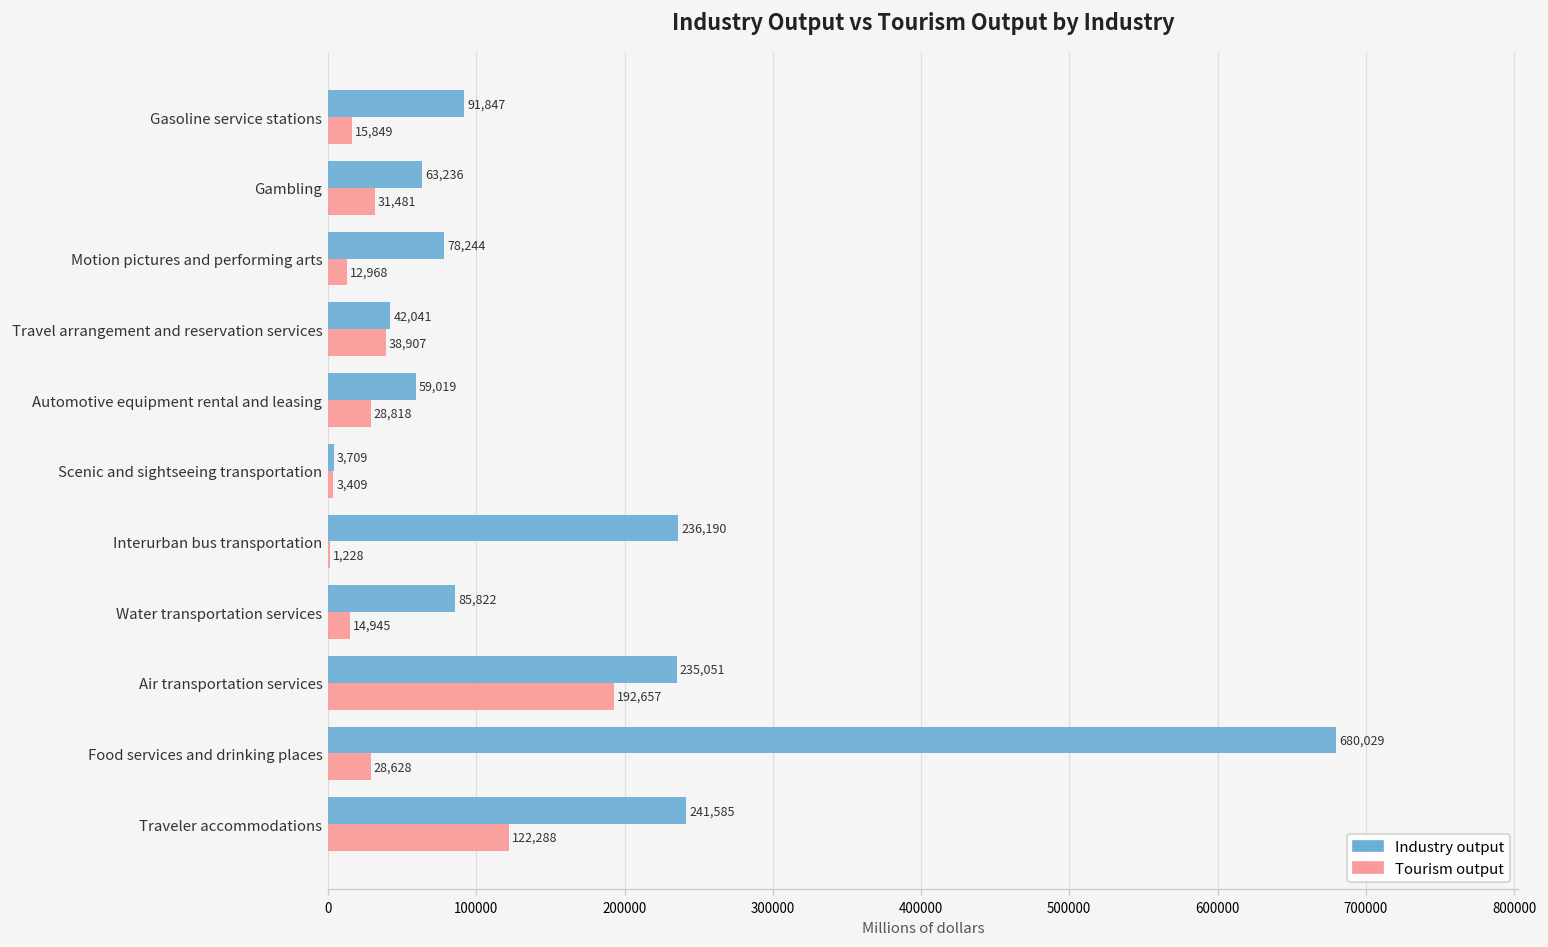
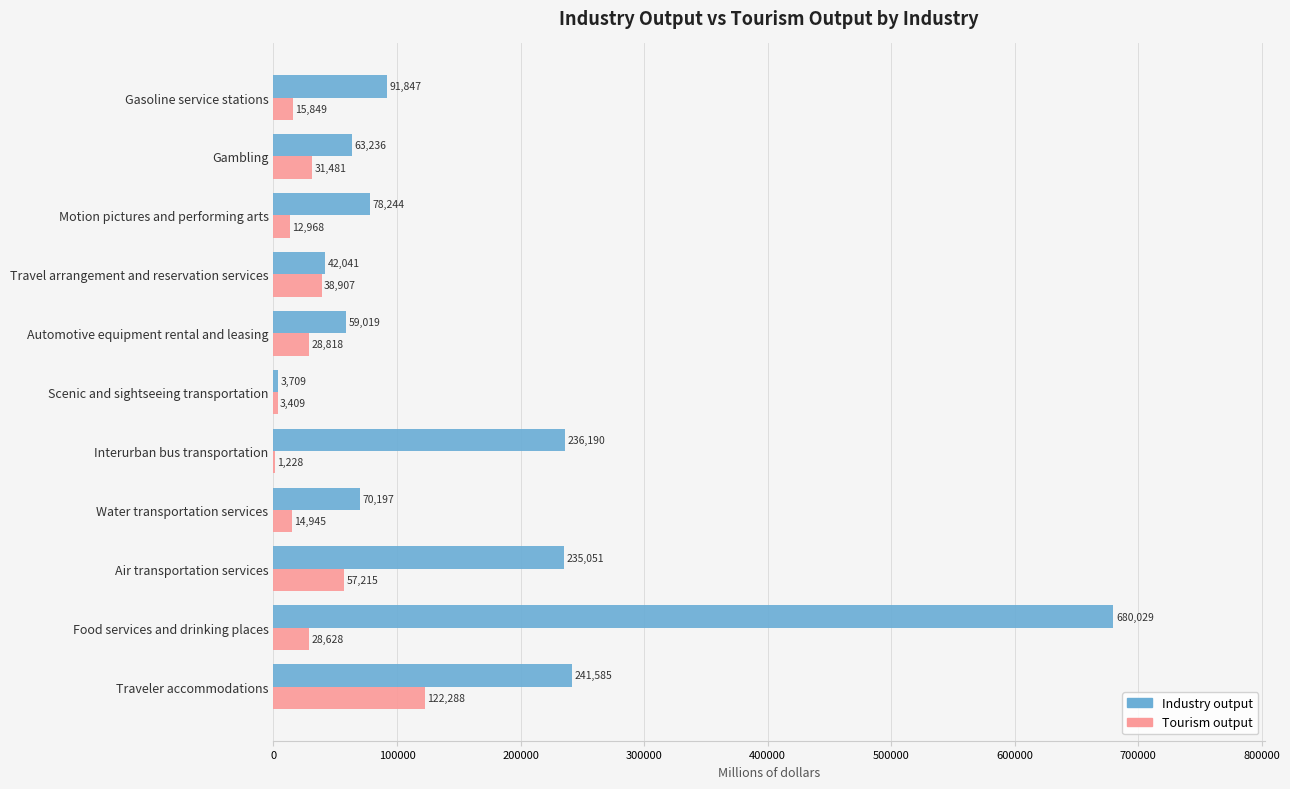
  {
    "Industry output": {
      "Gasoline service stations": "91,847",
      "Gambling": "63,236",
      "Motion pictures and performing arts": "78,244",
      "Travel arrangement and reservation services": "42,041",
      "Automotive equipment rental and leasing": "59,019",
      "Scenic and sightseeing transportation": "3,709",
      "Interurban bus transportation": "236,190",
-     "Water transportation services": "85,822",
+     "Water transportation services": "70,197",
      "Air transportation services": "235,051",
      "Food services and drinking places": "680,029",
      "Traveler accommodations": "241,585"
    },
    "Tourism output": {
      "Gasoline service stations": "15,849",
      "Gambling": "31,481",
      "Motion pictures and performing arts": "12,968",
      "Travel arrangement and reservation services": "38,907",
      "Automotive equipment rental and leasing": "28,818",
      "Scenic and sightseeing transportation": "3,409",
      "Interurban bus transportation": "1,228",
      "Water transportation services": "14,945",
-     "Air transportation services": "192,657",
+     "Air transportation services": "57,215",
      "Food services and drinking places": "28,628",
      "Traveler accommodations": "122,288"
    }
  }
